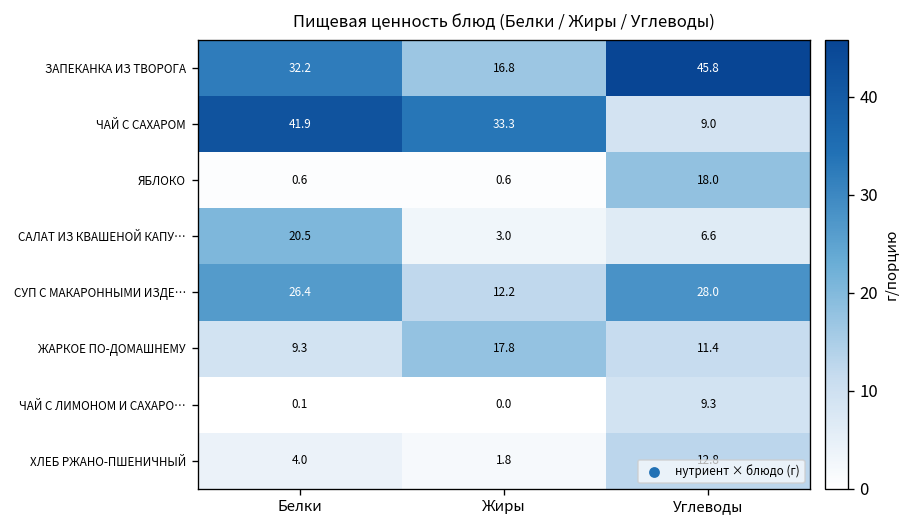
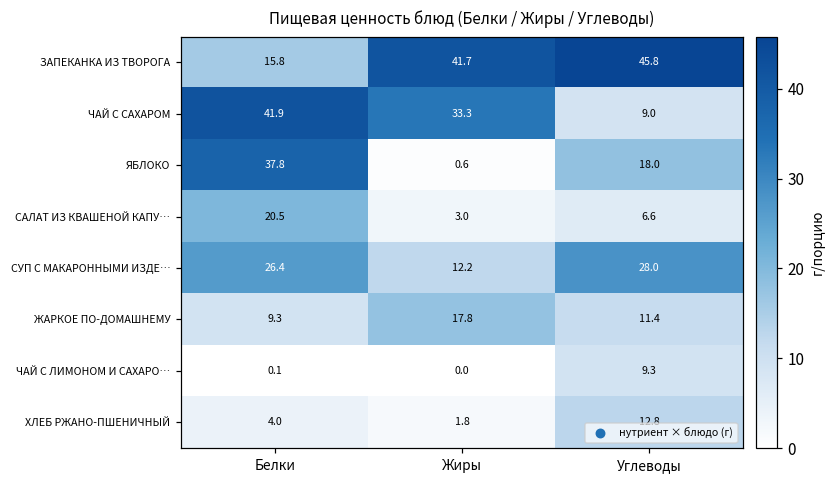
  {
    "ЗАПЕКАНКА ИЗ ТВОРОГА": {
-     "Белки": 32.2,
-     "Жиры": 16.8,
+     "Белки": 15.8,
+     "Жиры": 41.7,
      "Углеводы": 45.8
    },
    "ЧАЙ С САХАРОМ": {
      "Белки": 41.9,
      "Жиры": 33.3,
      "Углеводы": 9.0
    },
    "ЯБЛОКО": {
-     "Белки": 0.6,
+     "Белки": 37.8,
      "Жиры": 0.6,
      "Углеводы": 18.0
    },
    "САЛАТ ИЗ КВАШЕНОЙ КАПУ…": {
      "Белки": 20.5,
      "Жиры": 3.0,
      "Углеводы": 6.6
    },
    "СУП С МАКАРОННЫМИ ИЗДЕ…": {
      "Белки": 26.4,
      "Жиры": 12.2,
      "Углеводы": 28.0
    },
    "ЖАРКОЕ ПО-ДОМАШНЕМУ": {
      "Белки": 9.3,
      "Жиры": 17.8,
      "Углеводы": 11.4
    },
    "ЧАЙ С ЛИМОНОМ И САХАРО…": {
      "Белки": 0.1,
      "Жиры": 0.0,
      "Углеводы": 9.3
    },
    "ХЛЕБ РЖАНО-ПШЕНИЧНЫЙ": {
      "Белки": 4.0,
      "Жиры": 1.8
    }
  }
